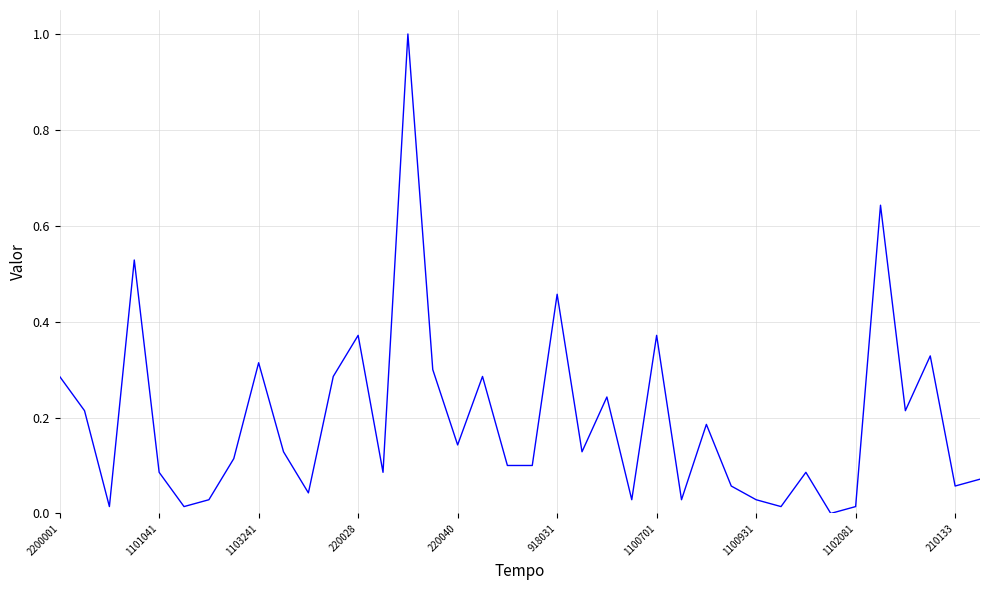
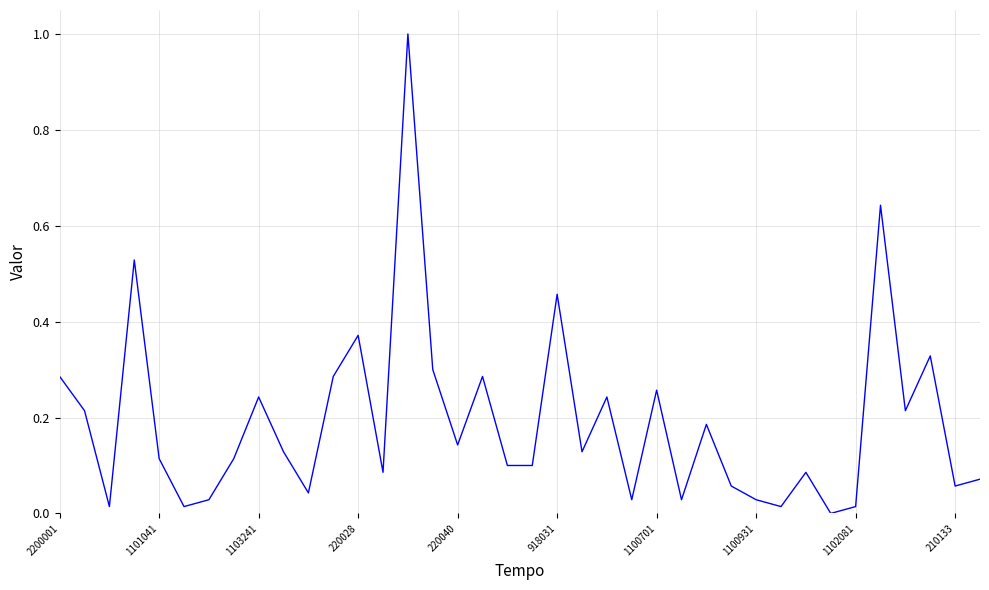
  {
    "2200001": 0.29,
-   "1101041": 0.09,
-   "1103241": 0.31,
+   "1101041": 0.11,
+   "1103241": 0.24,
    "220028": 0.37,
    "220040": 0.14,
    "918031": 0.46,
-   "1100701": 0.37,
+   "1100701": 0.26,
    "1100931": 0.03,
    "1102081": 0.01,
    "210133": 0.06
  }
